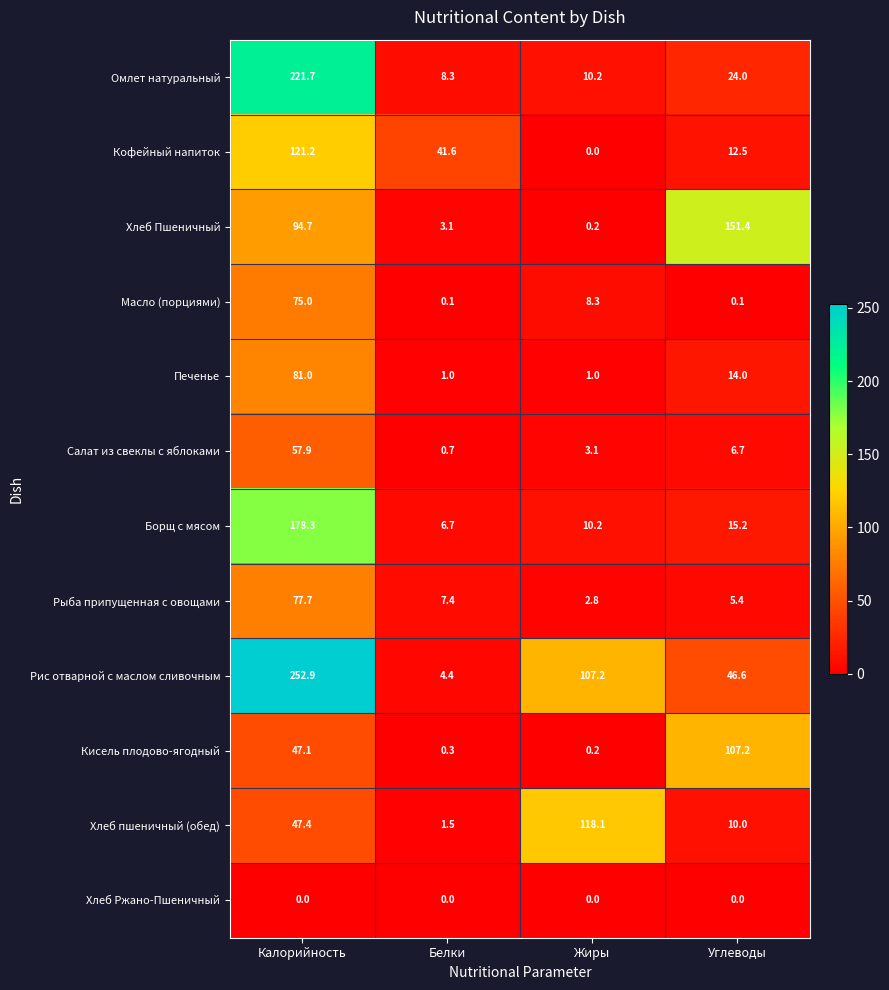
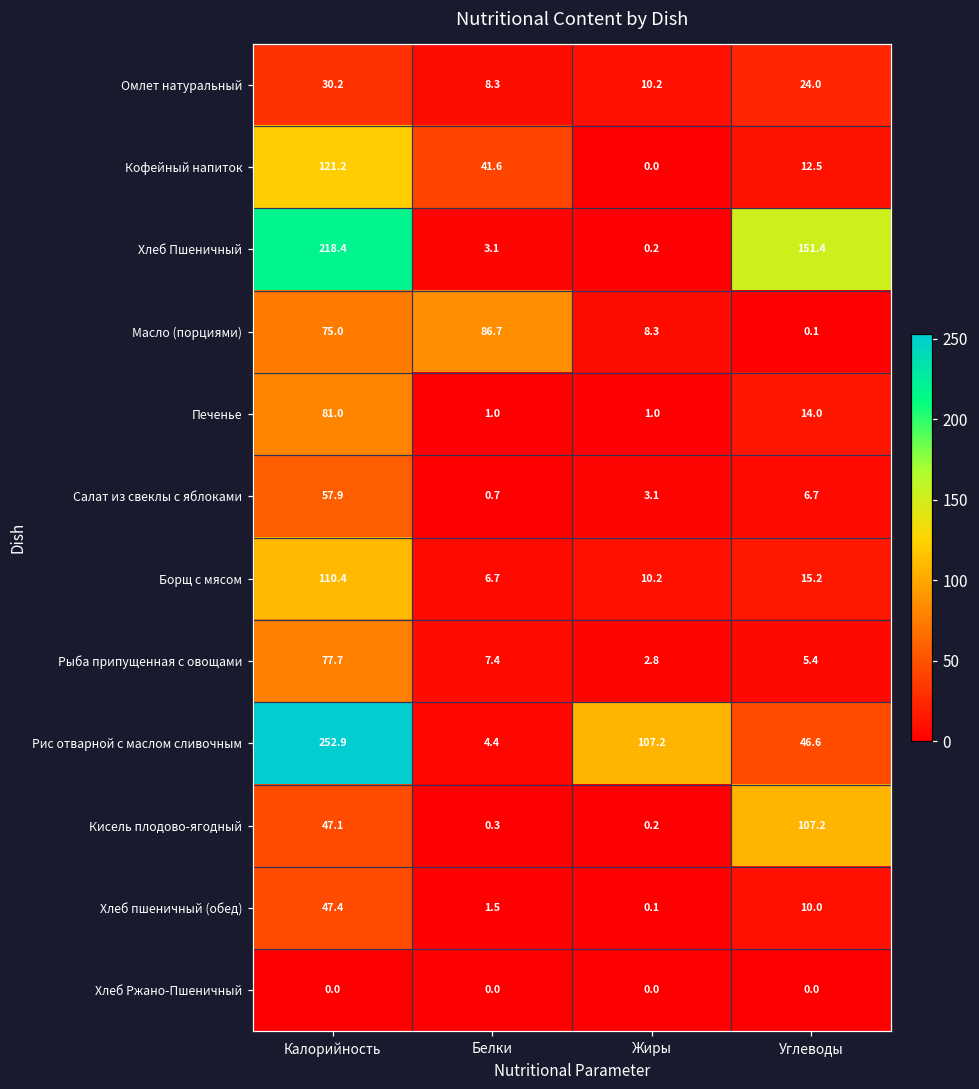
  {
    "Омлет натуральный": {
-     "Калорийность": 221.7,
+     "Калорийность": 30.2,
      "Белки": 8.3,
      "Жиры": 10.2,
      "Углеводы": 24.0
    },
    "Кофейный напиток": {
      "Калорийность": 121.2,
      "Белки": 41.6,
      "Жиры": 0.0,
      "Углеводы": 12.5
    },
    "Хлеб Пшеничный": {
-     "Калорийность": 94.7,
+     "Калорийность": 218.4,
      "Белки": 3.1,
      "Жиры": 0.2,
      "Углеводы": 151.4
    },
    "Масло (порциями)": {
      "Калорийность": 75.0,
-     "Белки": 0.1,
+     "Белки": 86.7,
      "Жиры": 8.3,
      "Углеводы": 0.1
    },
    "Печенье": {
      "Калорийность": 81.0,
      "Белки": 1.0,
      "Жиры": 1.0,
      "Углеводы": 14.0
    },
    "Салат из свеклы с яблоками": {
      "Калорийность": 57.9,
      "Белки": 0.7,
      "Жиры": 3.1,
      "Углеводы": 6.7
    },
    "Борщ с мясом": {
-     "Калорийность": 178.3,
+     "Калорийность": 110.4,
      "Белки": 6.7,
      "Жиры": 10.2,
      "Углеводы": 15.2
    },
    "Рыба припущенная с овощами": {
      "Калорийность": 77.7,
      "Белки": 7.4,
      "Жиры": 2.8,
      "Углеводы": 5.4
    },
    "Рис отварной с маслом сливочным": {
      "Калорийность": 252.9,
      "Белки": 4.4,
      "Жиры": 107.2,
      "Углеводы": 46.6
    },
    "Кисель плодово-ягодный": {
      "Калорийность": 47.1,
      "Белки": 0.3,
      "Жиры": 0.2,
      "Углеводы": 107.2
    },
    "Хлеб пшеничный (обед)": {
      "Калорийность": 47.4,
      "Белки": 1.5,
-     "Жиры": 118.1,
+     "Жиры": 0.1,
      "Углеводы": 10.0
    },
    "Хлеб Ржано-Пшеничный": {
      "Калорийность": 0.0,
      "Белки": 0.0,
      "Жиры": 0.0,
      "Углеводы": 0.0
    }
  }
